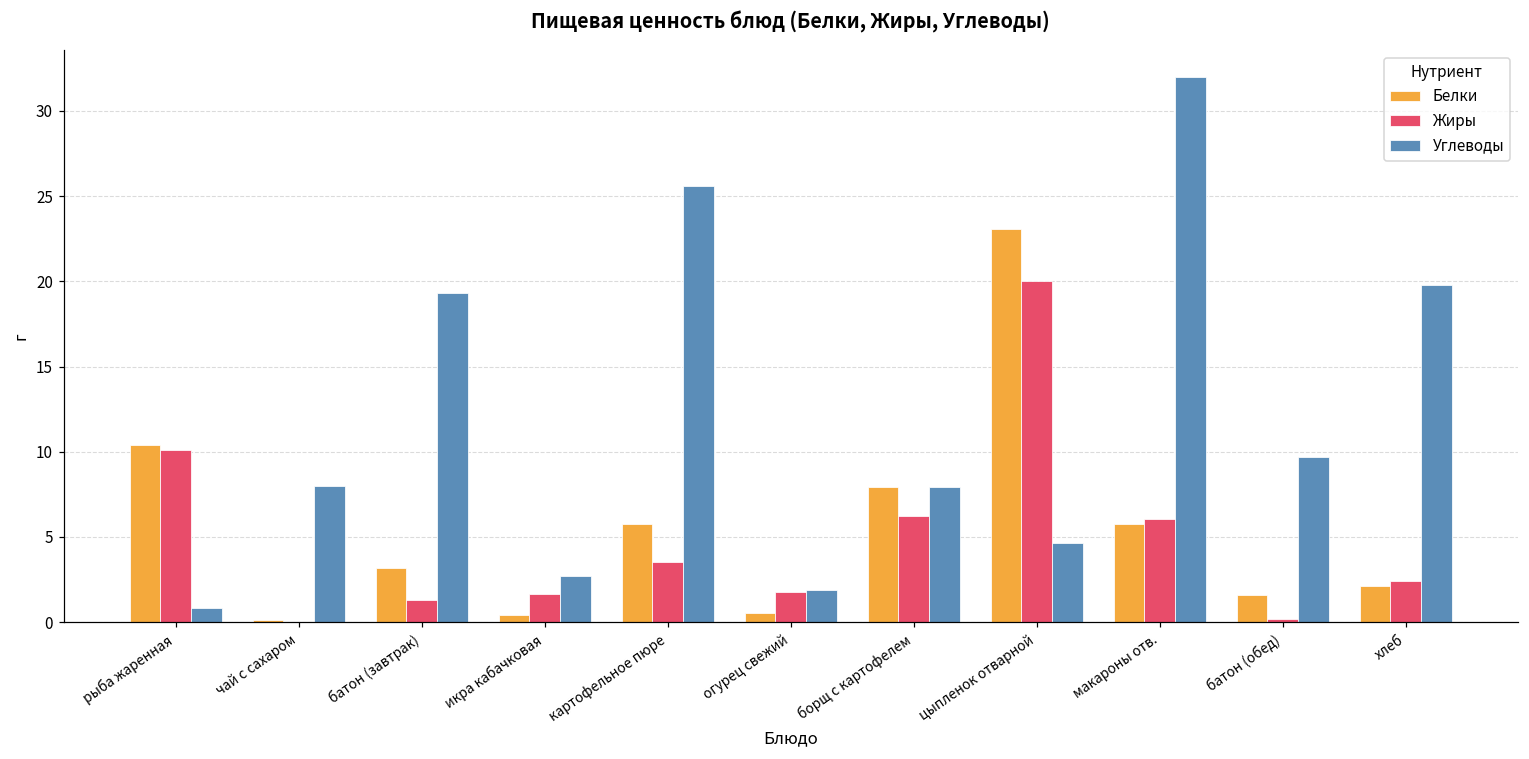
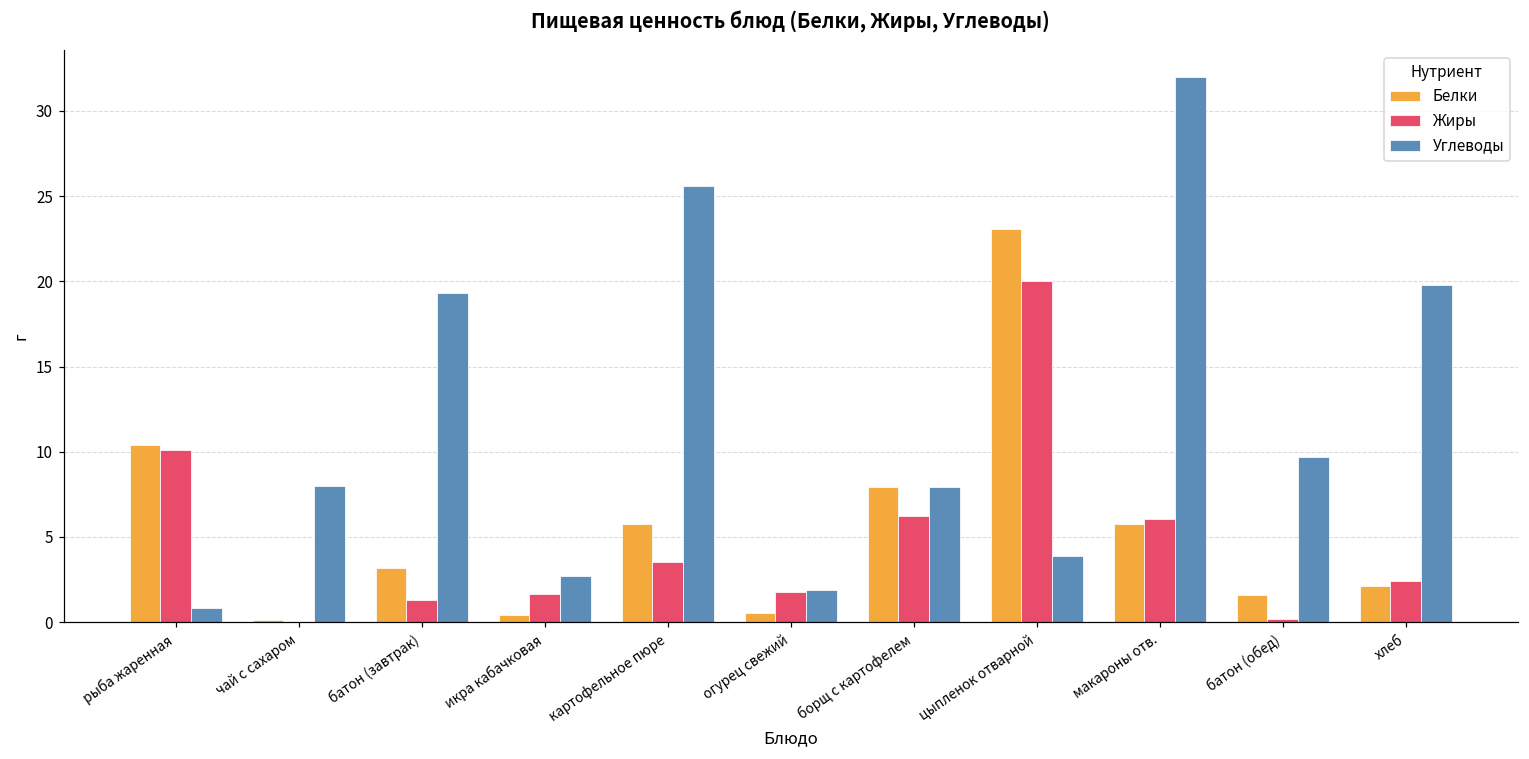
  {
    "Белки": {
      "рыба жаренная": 10.4,
      "батон (завтрак)": 3.2,
      "икра кабачковая": 0.4,
      "картофельное пюре": 5.8,
      "огурец свежий": 0.6,
      "борщ с картофелем": 7.9,
      "цыпленок отварной": 23.1,
      "макароны отв.": 5.7,
      "батон (обед)": 1.6,
      "хлеб": 2.1
    },
    "Жиры": {
      "рыба жаренная": 10.1,
      "батон (завтрак)": 1.3,
      "икра кабачковая": 1.6,
      "картофельное пюре": 3.5,
      "огурец свежий": 1.8,
      "борщ с картофелем": 6.2,
      "цыпленок отварной": 20.0,
      "макароны отв.": 6.1,
      "батон (обед)": 0.2,
      "хлеб": 2.4
    },
    "Углеводы": {
      "рыба жаренная": 0.8,
      "чай с сахаром": 8.0,
      "батон (завтрак)": 19.3,
      "икра кабачковая": 2.7,
      "картофельное пюре": 25.6,
      "огурец свежий": 1.9,
      "борщ с картофелем": 7.9,
-     "цыпленок отварной": 4.6,
+     "цыпленок отварной": 3.9,
      "макароны отв.": 32.0,
      "батон (обед)": 9.7,
      "хлеб": 19.8
    }
  }
